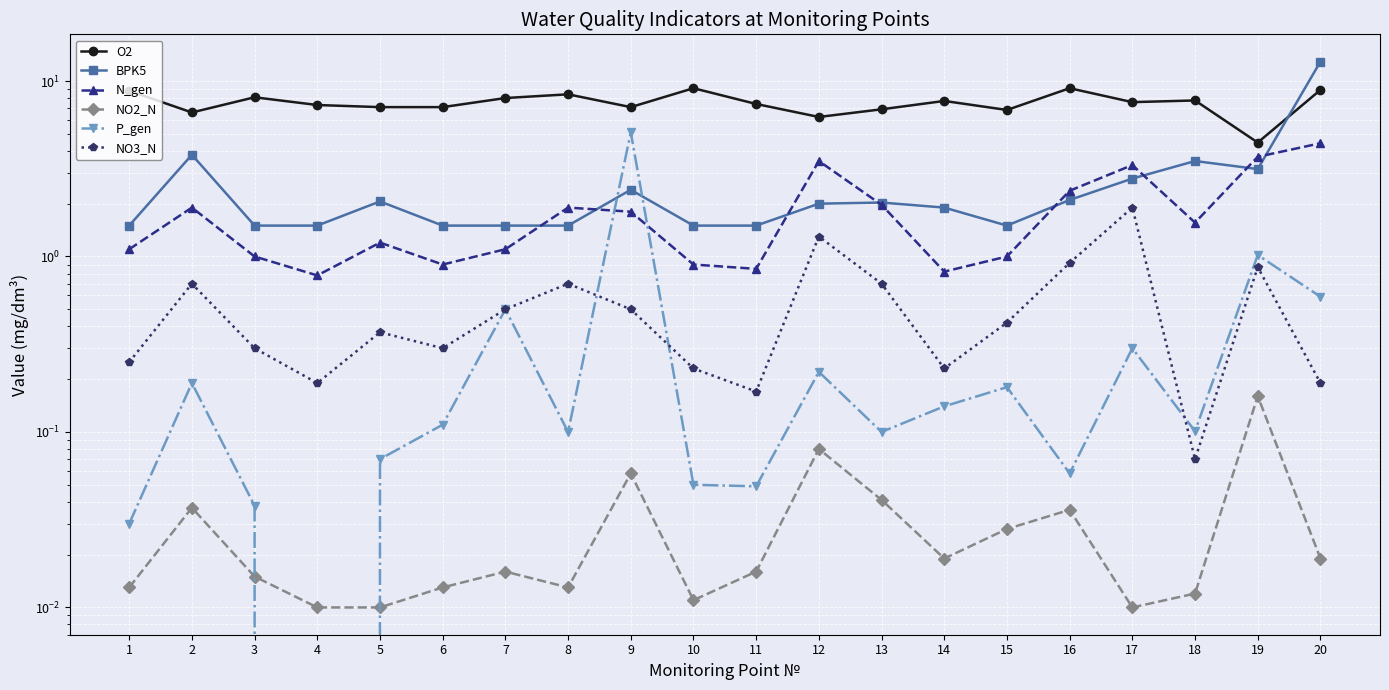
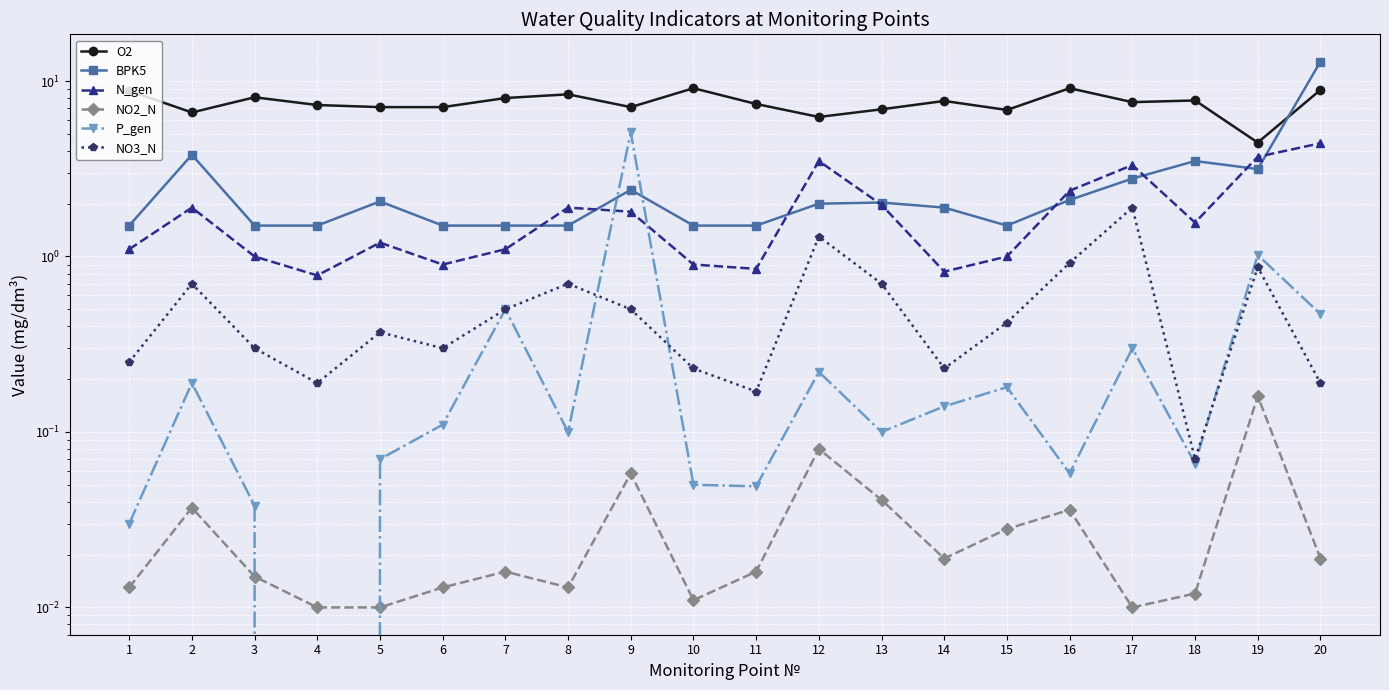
  {
    "O2": {
      "2": 6.6,
      "3": 8,
      "4": 7.3,
      "5": 7.1,
      "6": 7.1,
      "7": 8,
      "8": 8,
      "9": 7.1,
      "10": 9,
      "11": 7.4,
      "12": 6.2,
      "13": 6.9,
      "14": 8,
      "15": 6.8,
      "16": 9,
      "17": 7.6,
      "18": 8,
      "19": 4.5,
      "20": 9
    },
    "BPK5": {
      "1": 1.5,
      "2": 3.8,
      "3": 1.5,
      "4": 1.5,
      "5": 2.1,
      "6": 1.5,
      "7": 1.5,
      "8": 1.5,
      "9": 2.4,
      "10": 1.5,
      "11": 1.5,
      "12": 2.0,
      "14": 1.9,
      "15": 1.5,
      "16": 2.1,
      "17": 2.8,
      "18": 3.5,
      "19": 3.2,
      "20": 13
    },
    "NO2_N": {
      "1": 0.013,
      "2": 0.037,
      "3": 0.015,
      "4": 0.010,
      "5": 0.010,
      "6": 0.013,
      "7": 0.016,
      "8": 0.013,
      "9": 0.058,
      "10": 0.011,
      "11": 0.016,
      "12": 0.08,
      "13": 0.041,
      "14": 0.019,
      "15": 0.028,
      "16": 0.036,
      "17": 0.010,
      "18": 0.012,
      "19": 0.16,
      "20": 0.019
    },
    "P_gen": {
      "1": 0.030,
      "2": 0.19,
      "3": 0.038,
      "5": 0.070,
      "6": 0.11,
      "8": 0.10,
      "9": 5.1,
      "10": 0.050,
      "11": 0.049,
      "12": 0.22,
      "13": 0.10,
      "14": 0.14,
      "15": 0.18,
      "16": 0.058,
      "17": 0.30,
-     "18": 0.10,
+     "18": 0.066,
      "19": 1.0,
-     "20": 0.59
+     "20": 0.47
    }
  }
